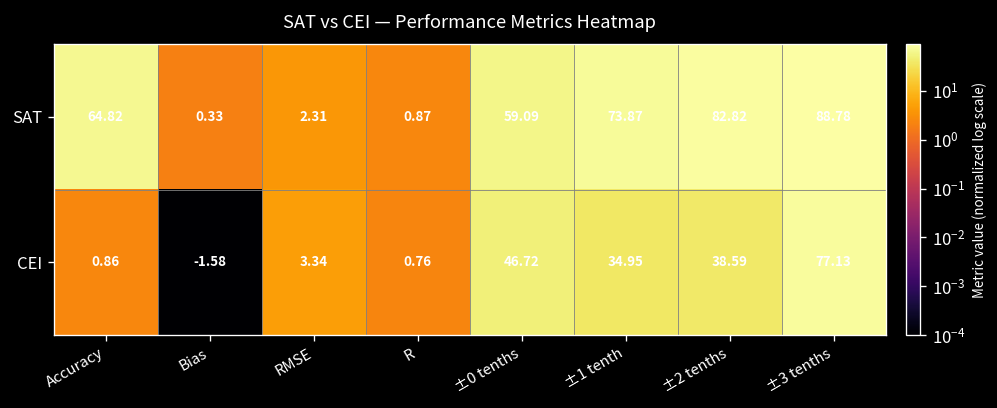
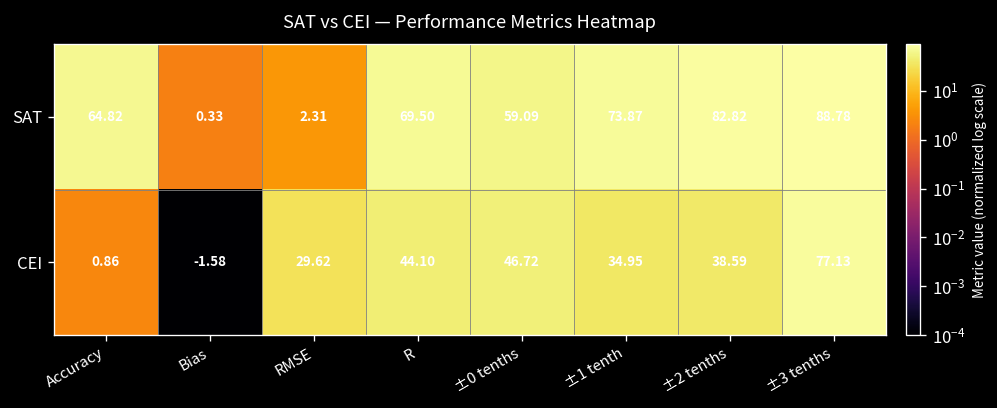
  {
    "SAT": {
      "Accuracy": 64.82,
      "Bias": 0.33,
      "RMSE": 2.31,
-     "R": 0.87,
+     "R": 69.50,
      "±0 tenths": 59.09,
      "±1 tenth": 73.87,
      "±2 tenths": 82.82,
      "±3 tenths": 88.78
    },
    "CEI": {
      "Accuracy": 0.86,
      "Bias": -1.58,
-     "RMSE": 3.34,
-     "R": 0.76,
+     "RMSE": 29.62,
+     "R": 44.10,
      "±0 tenths": 46.72,
      "±1 tenth": 34.95,
      "±2 tenths": 38.59,
      "±3 tenths": 77.13
    }
  }
